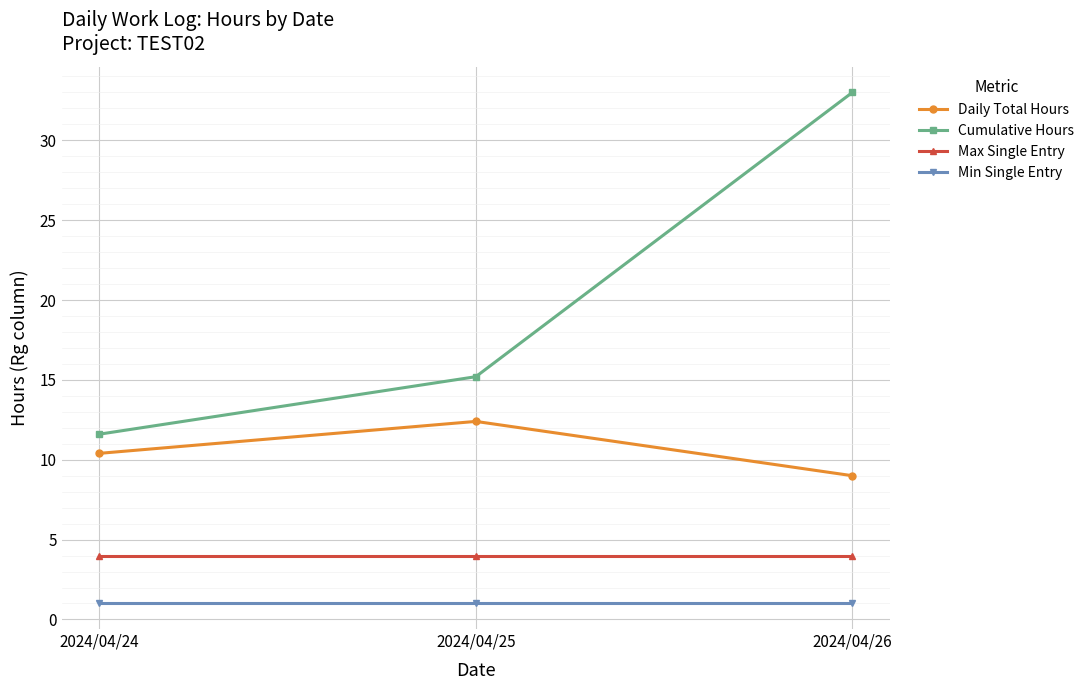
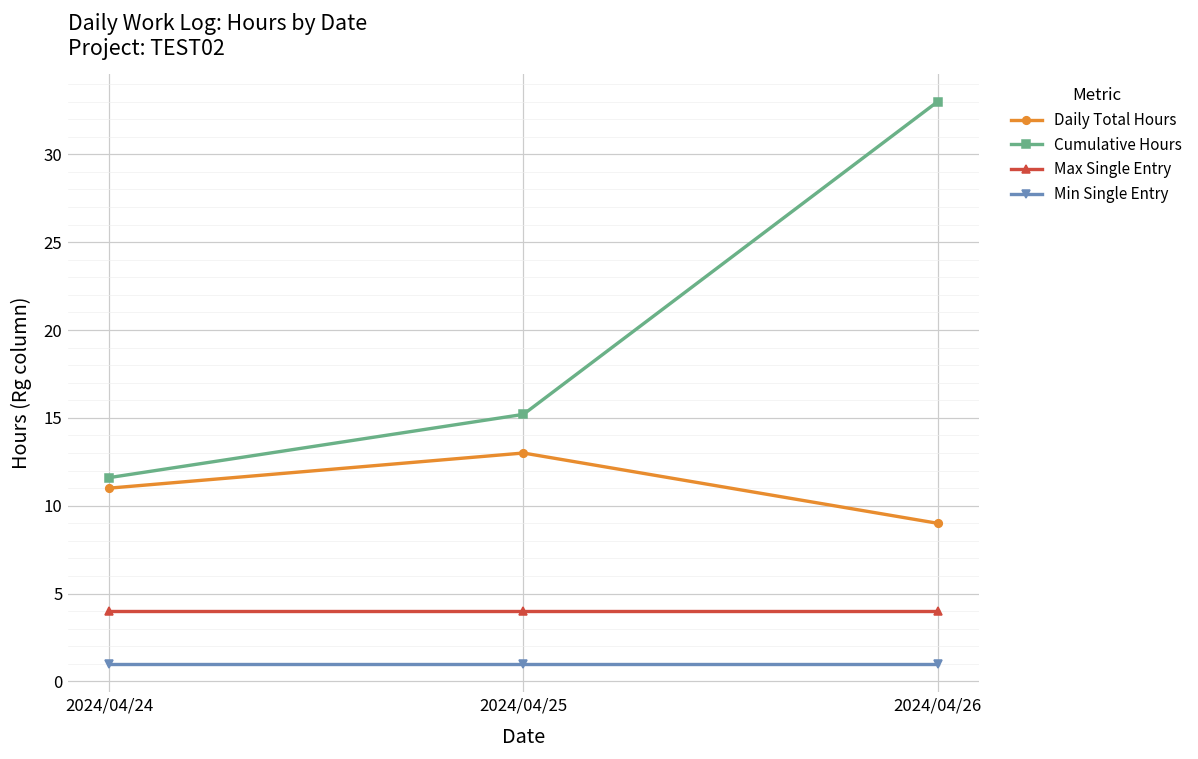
  {
    "Daily Total Hours": {
-     "2024/04/24": 10.4,
-     "2024/04/25": 12.4,
+     "2024/04/24": 11.0,
+     "2024/04/25": 13.0,
      "2024/04/26": 9.0
    },
    "Cumulative Hours": {
      "2024/04/24": 11.6,
      "2024/04/25": 15.2,
      "2024/04/26": 33.0
    },
    "Max Single Entry": {
      "2024/04/24": 4.0,
      "2024/04/25": 4.0,
      "2024/04/26": 4.0
    },
    "Min Single Entry": {
      "2024/04/24": 1.0,
      "2024/04/25": 1.0,
      "2024/04/26": 1.0
    }
  }
